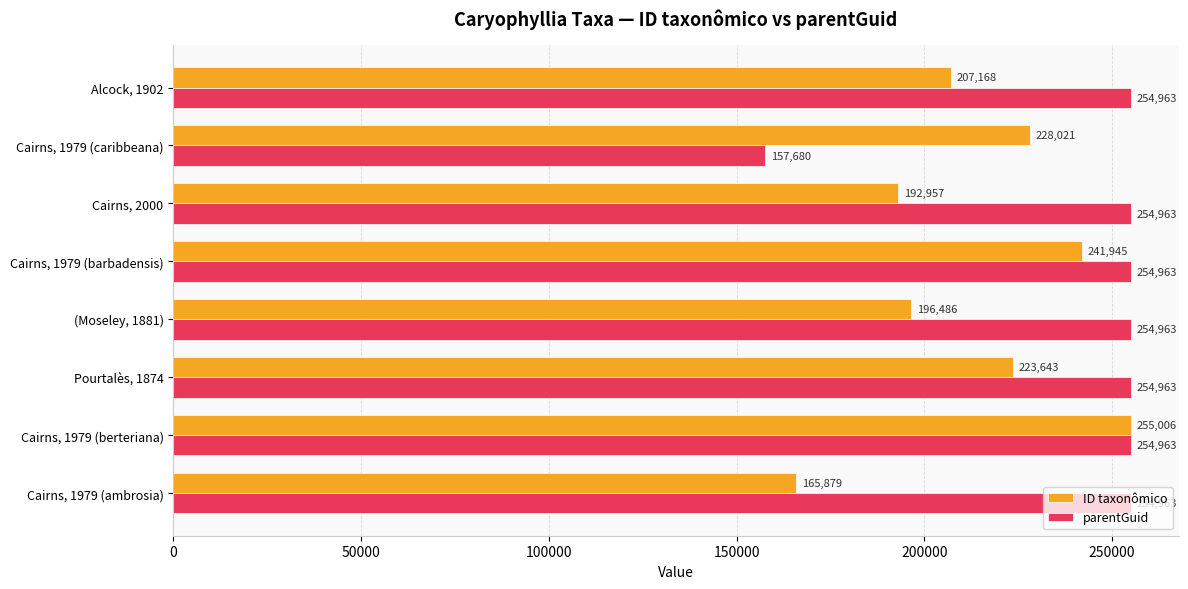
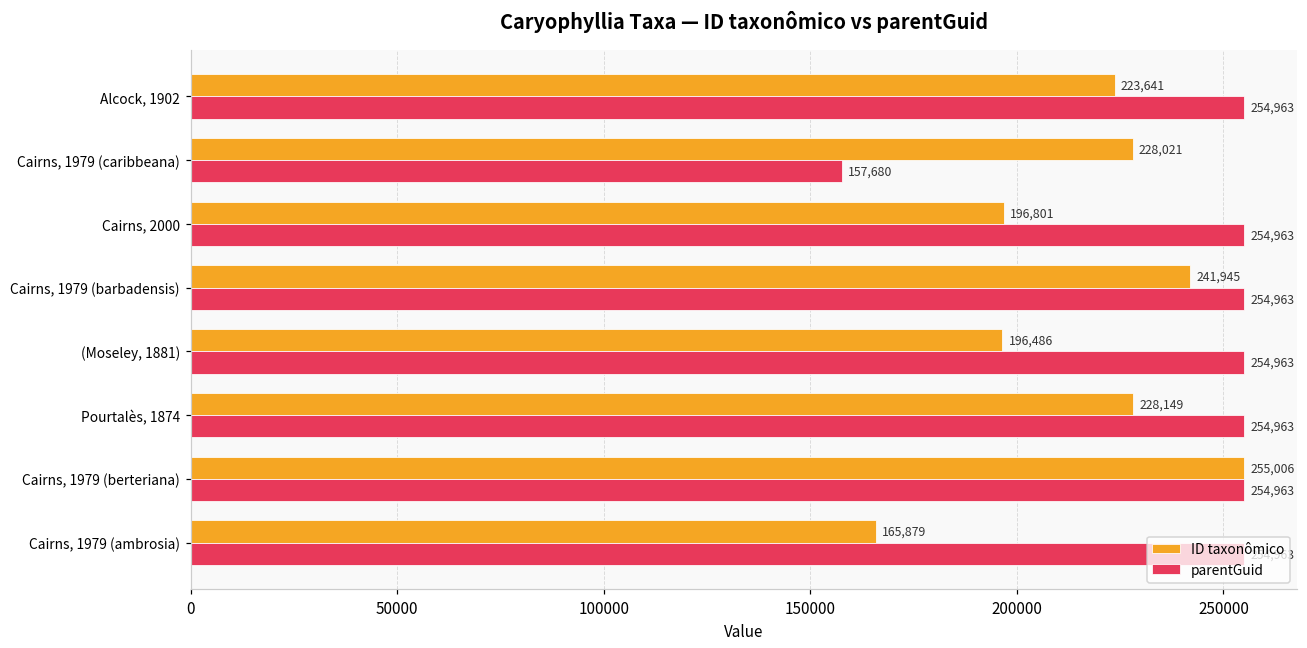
  {
    "ID taxonômico": {
-     "Alcock, 1902": "207,168",
+     "Alcock, 1902": "223,641",
      "Cairns, 1979 (caribbeana)": "228,021",
-     "Cairns, 2000": "192,957",
+     "Cairns, 2000": "196,801",
      "Cairns, 1979 (barbadensis)": "241,945",
      "(Moseley, 1881)": "196,486",
-     "Pourtalès, 1874": "223,643",
+     "Pourtalès, 1874": "228,149",
      "Cairns, 1979 (berteriana)": "255,006",
      "Cairns, 1979 (ambrosia)": "165,879"
    },
    "parentGuid": {
      "Alcock, 1902": "254,963",
      "Cairns, 1979 (caribbeana)": "157,680",
      "Cairns, 2000": "254,963",
      "Cairns, 1979 (barbadensis)": "254,963",
      "(Moseley, 1881)": "254,963",
      "Pourtalès, 1874": "254,963",
      "Cairns, 1979 (berteriana)": "254,963"
    }
  }
